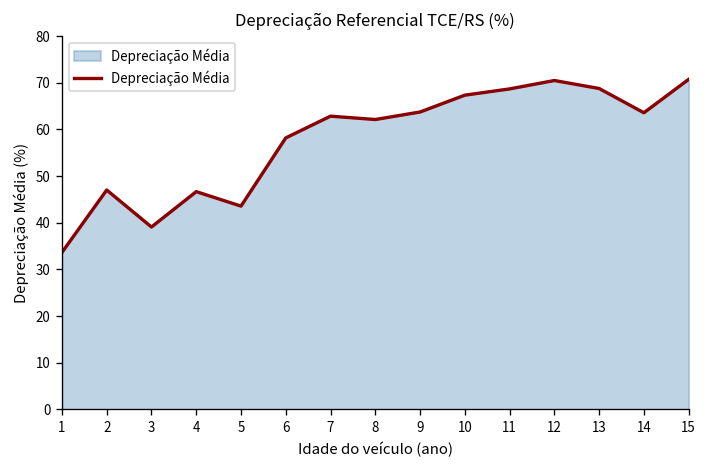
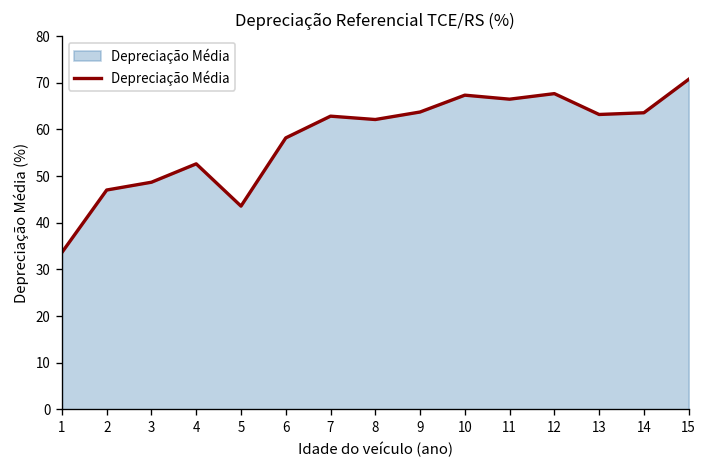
  {
    "1": 34,
    "2": 47,
-   "3": 39,
-   "4": 47,
+   "3": 49,
+   "4": 53,
    "5": 44,
    "6": 58,
    "7": 63,
    "8": 62,
    "9": 64,
    "10": 67,
-   "11": 69,
-   "12": 70,
-   "13": 69,
+   "11": 66,
+   "12": 68,
+   "13": 63,
    "14": 64,
    "15": 71
  }
